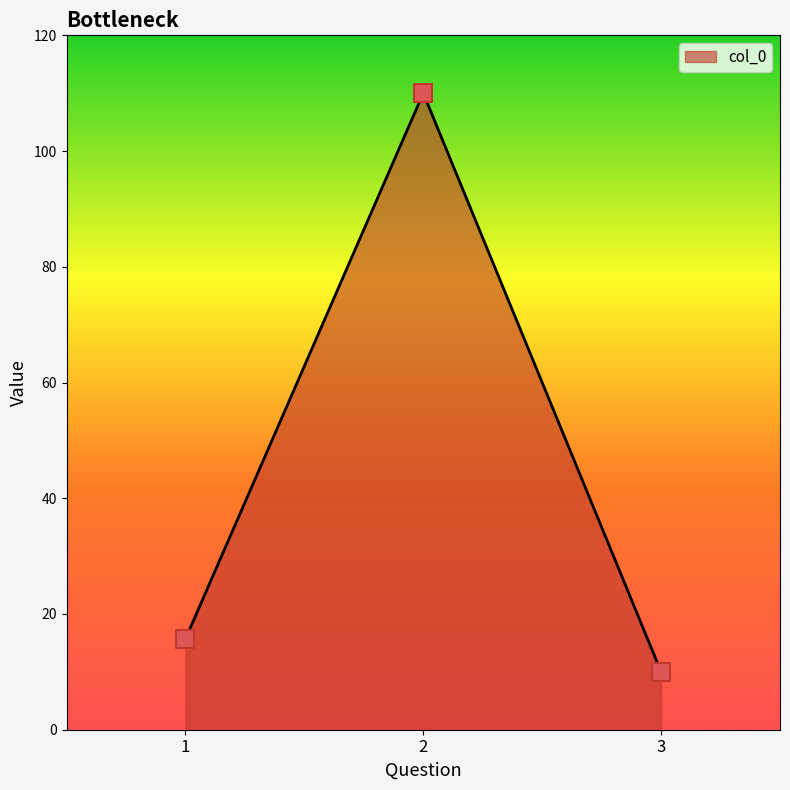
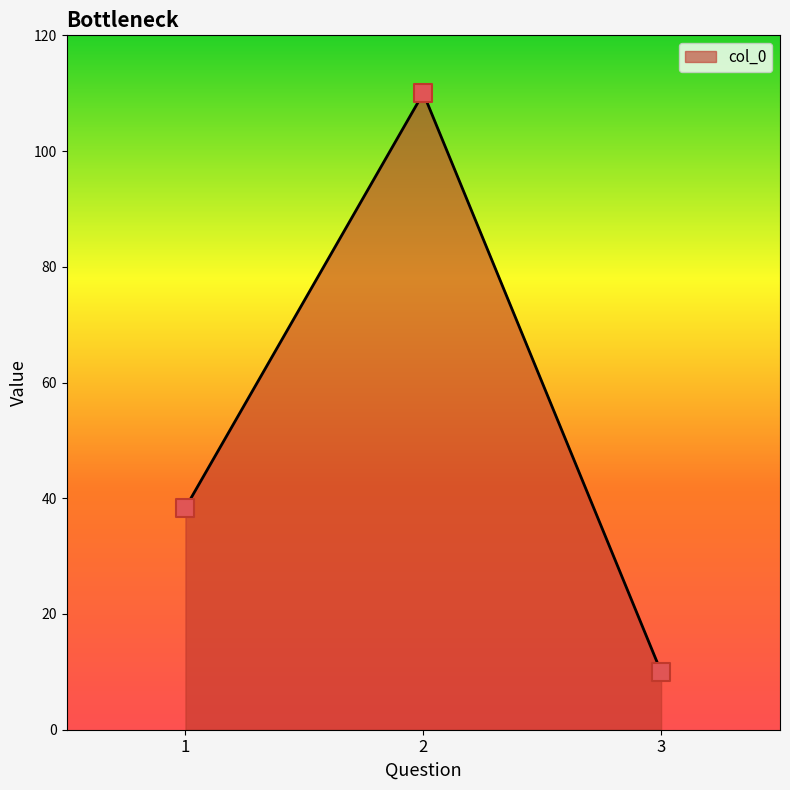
  {
-   "1": 16,
+   "1": 38,
    "2": 110,
    "3": 10
  }
